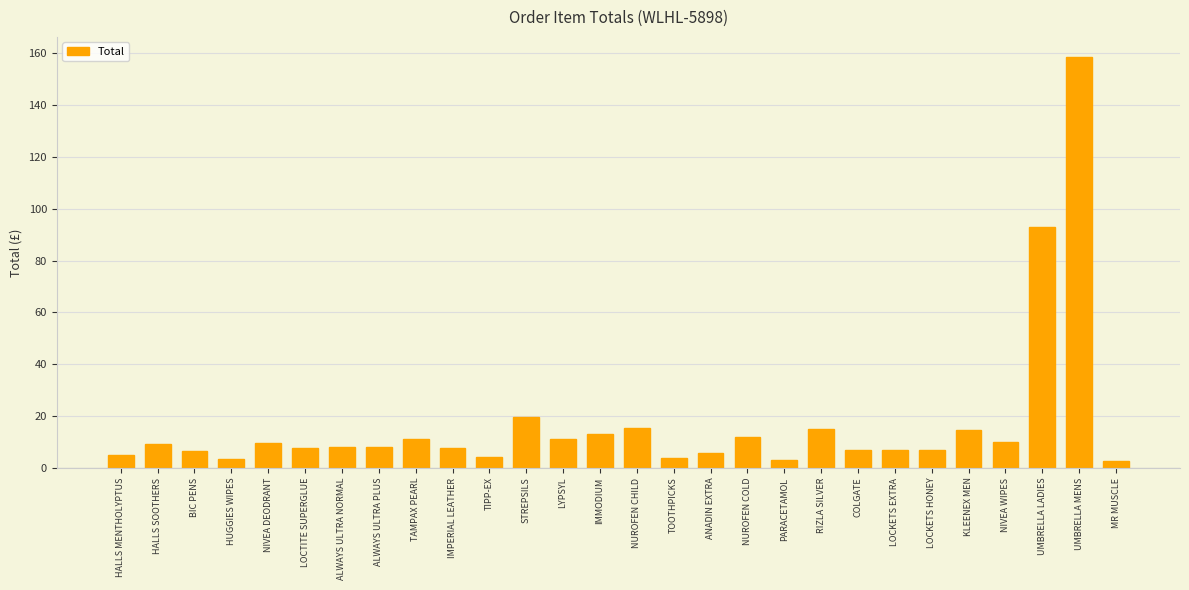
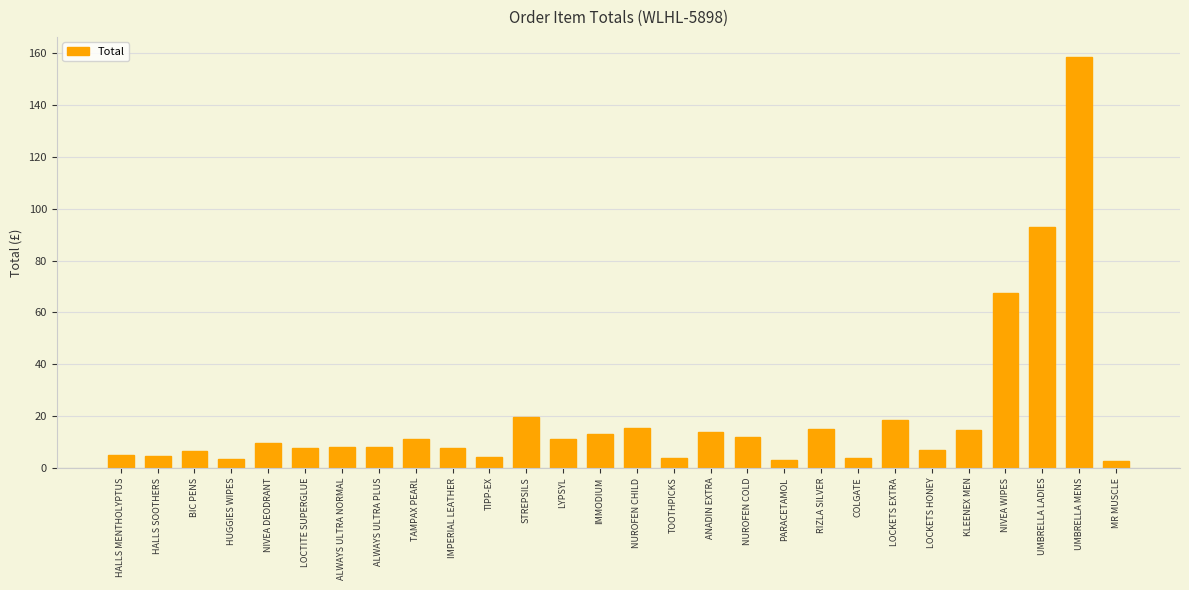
  {
    "HALLS MENTHOLYPTUS": 5,
-   "HALLS SOOTHERS": 9,
+   "HALLS SOOTHERS": 5,
    "BIC PENS": 6,
    "HUGGIES WIPES": 3,
    "NIVEA DEODRANT": 9,
    "LOCTITE SUPERGLUE": 8,
    "ALWAYS ULTRA NORMAL": 8,
    "ALWAYS ULTRA PLUS": 8,
    "TAMPAX PEARL": 11,
    "IMPERIAL LEATHER": 7,
    "TIPP-EX": 4,
    "STREPSILS": 20,
    "LYPSYL": 11,
    "IMMODIUM": 13,
    "NUROFEN CHILD": 15,
    "TOOTHPICKS": 4,
-   "ANADIN EXTRA": 6,
+   "ANADIN EXTRA": 14,
    "NUROFEN COLD": 12,
    "PARACETAMOL": 3,
    "RIZLA SILVER": 15,
-   "COLGATE": 7,
-   "LOCKETS EXTRA": 7,
+   "COLGATE": 4,
+   "LOCKETS EXTRA": 18,
    "LOCKETS HONEY": 7,
    "KLEENEX MEN": 14,
-   "NIVEA WIPES": 10,
+   "NIVEA WIPES": 67,
    "UMBRELLA LADIES": 93,
    "UMBRELLA MENS": 158,
    "MR MUSCLE": 3
  }
